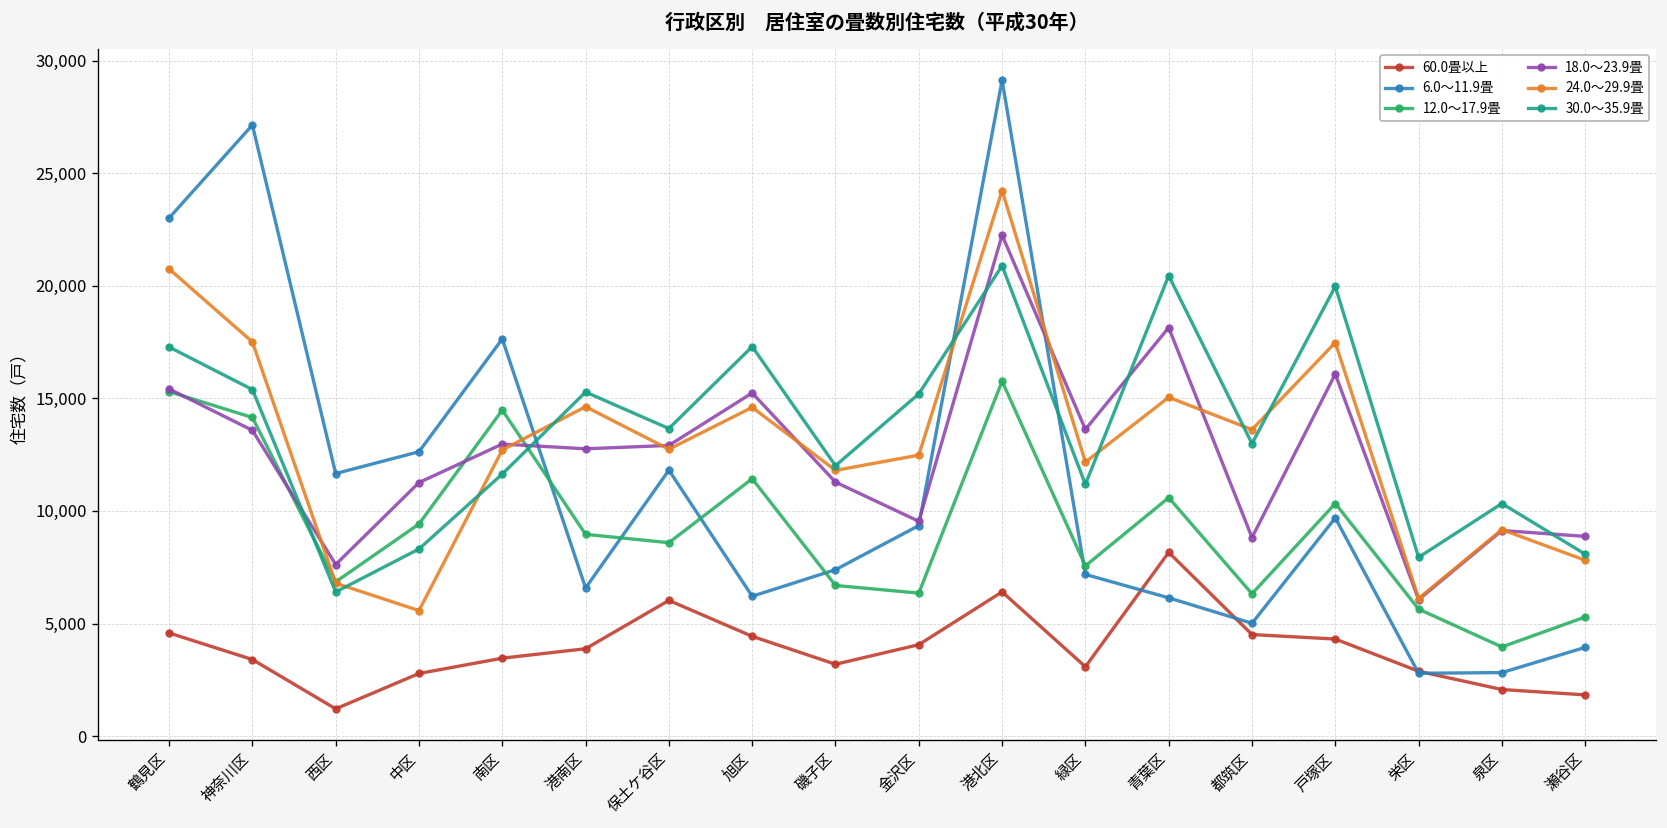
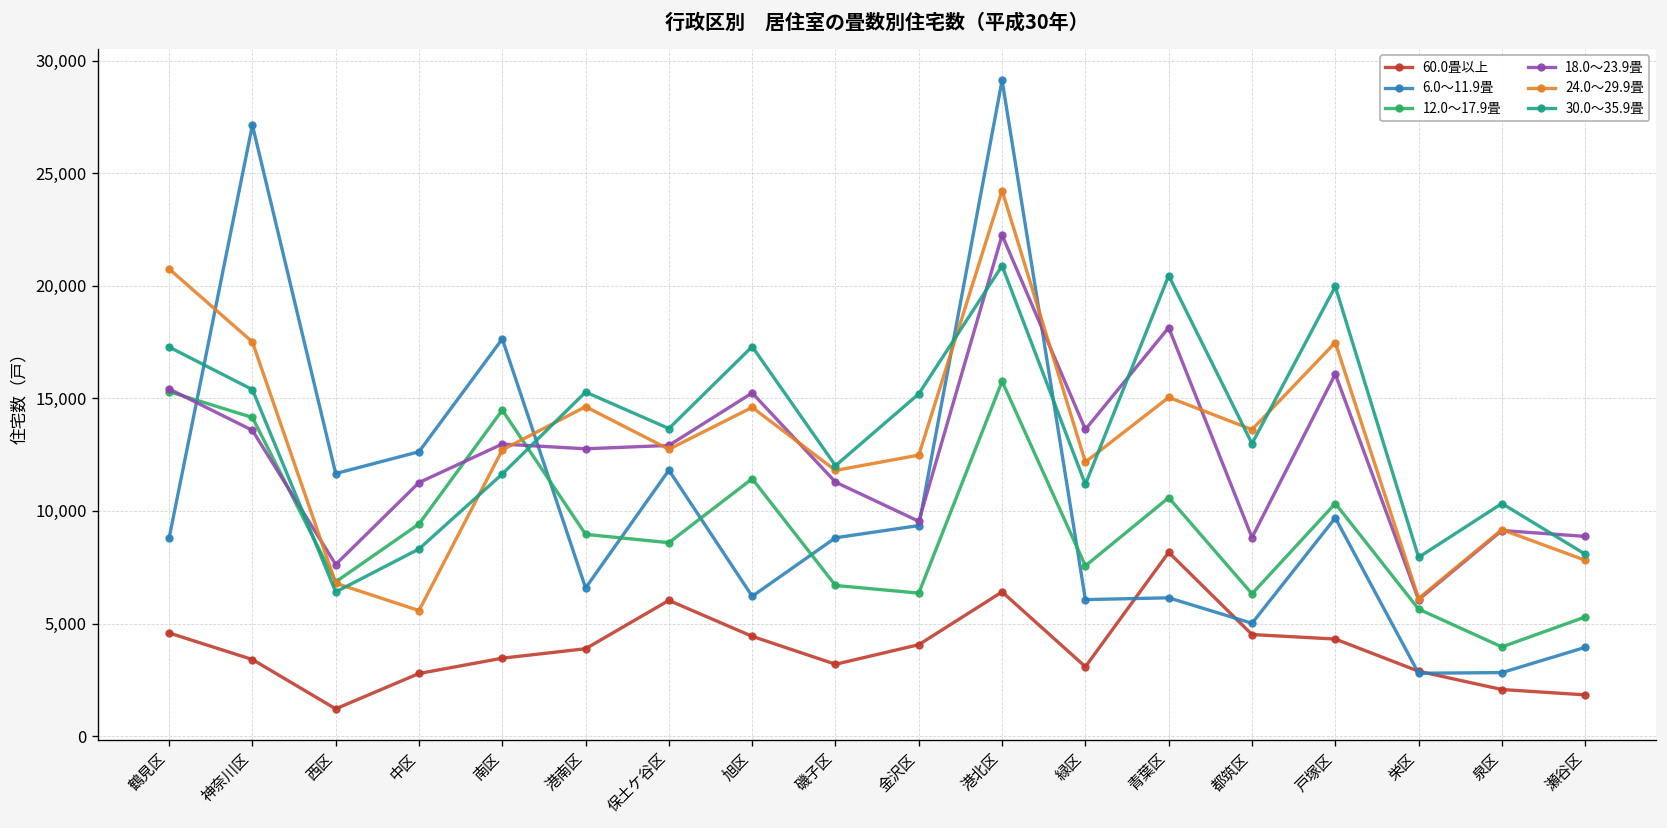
  {
    "60.0畳以上": {
      "鶴見区": "4,600",
      "神奈川区": "3,400",
      "西区": "1,200",
      "中区": "2,800",
      "南区": "3,500",
      "港南区": "3,900",
      "保土ケ谷区": "6,000",
      "旭区": "4,400",
      "磯子区": "3,200",
      "金沢区": "4,100",
      "港北区": "6,400",
      "緑区": "3,100",
      "青葉区": "8,200",
      "都筑区": "4,500",
      "戸塚区": "4,300",
      "泉区": "2,100",
      "瀬谷区": "1,800"
    },
    "6.0～11.9畳": {
-     "鶴見区": "23,000",
+     "鶴見区": "8,800",
      "神奈川区": "27,100",
      "西区": "11,700",
      "中区": "12,600",
      "南区": "17,600",
      "港南区": "6,600",
      "保土ケ谷区": "11,800",
      "旭区": "6,200",
-     "磯子区": "7,400",
+     "磯子区": "8,800",
      "金沢区": "9,400",
      "港北区": "29,100",
-     "緑区": "7,200",
+     "緑区": "6,100",
      "青葉区": "6,100",
      "都筑区": "5,000",
      "戸塚区": "9,700",
      "泉区": "2,800",
      "瀬谷区": "3,900"
    },
    "18.0～23.9畳": {
      "神奈川区": "13,600",
      "西区": "7,600",
      "中区": "11,300",
      "南区": "13,000",
      "港南区": "12,800",
      "保土ケ谷区": "12,900",
      "旭区": "15,200",
      "磯子区": "11,300",
      "金沢区": "9,500",
      "港北区": "22,300",
      "緑区": "13,600",
      "青葉区": "18,100",
      "都筑区": "8,800",
      "戸塚区": "16,100",
      "瀬谷区": "8,900"
    },
    "24.0～29.9畳": {
      "鶴見区": "20,800",
      "神奈川区": "17,500",
      "中区": "5,600",
      "南区": "12,700",
      "港南区": "14,600",
      "保土ケ谷区": "12,700",
      "旭区": "14,600",
      "磯子区": "11,800",
      "金沢区": "12,500",
      "港北区": "24,200",
      "緑区": "12,200",
      "青葉区": "15,000",
      "都筑区": "13,600",
      "戸塚区": "17,500",
      "瀬谷区": "7,800"
    }
  }
